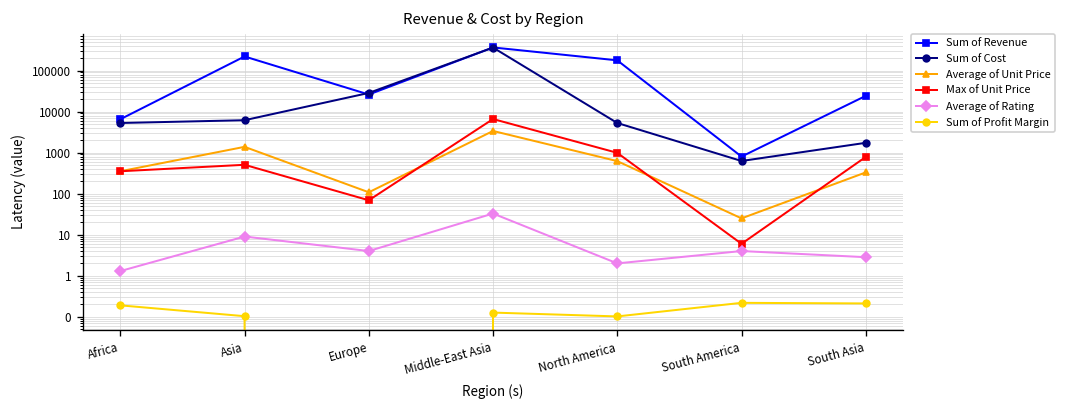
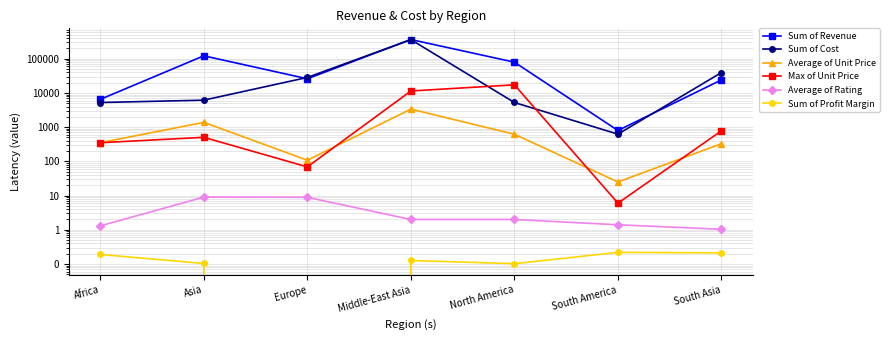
  {
    "Sum of Revenue": {
      "Africa": 7000,
-     "Asia": 200000,
-     "North America": 200000,
+     "Asia": 120000,
+     "North America": 80000,
      "South America": 800,
      "South Asia": 20000
    },
    "Sum of Cost": {
      "Africa": 5000,
      "Asia": 6000,
      "North America": 5000,
      "South America": 600,
-     "South Asia": 2000
+     "South Asia": 40000
    },
    "Max of Unit Price": {
      "Asia": 500,
      "Europe": 70,
-     "Middle-East Asia": 7000,
-     "North America": 1000,
+     "Middle-East Asia": 11000,
+     "North America": 20000,
      "South America": 6,
      "South Asia": 800
    },
    "Average of Rating": {
      "Africa": 1.3,
      "Asia": 9,
-     "Europe": 4,
-     "Middle-East Asia": 30,
+     "Europe": 9,
+     "Middle-East Asia": 2,
      "North America": 2,
-     "South America": 4,
-     "South Asia": 3
+     "South America": 1.4,
+     "South Asia": 1.0
    }
  }
